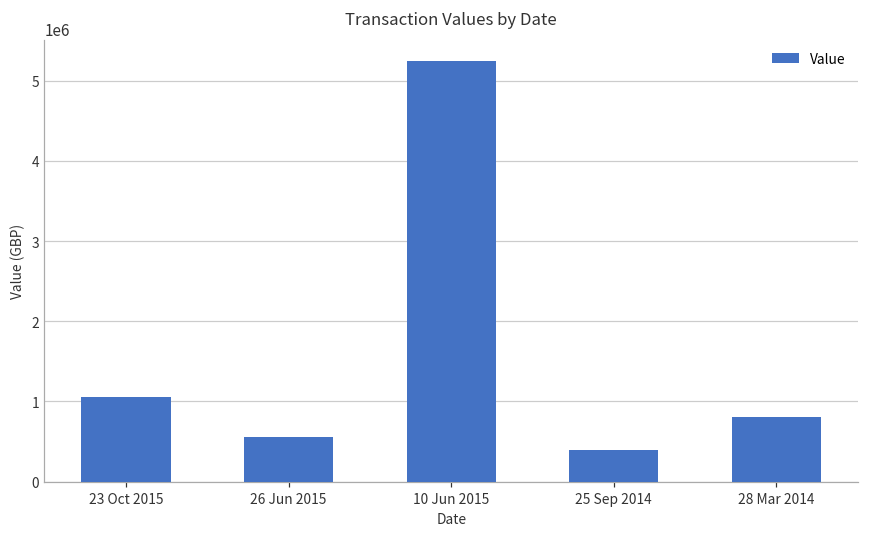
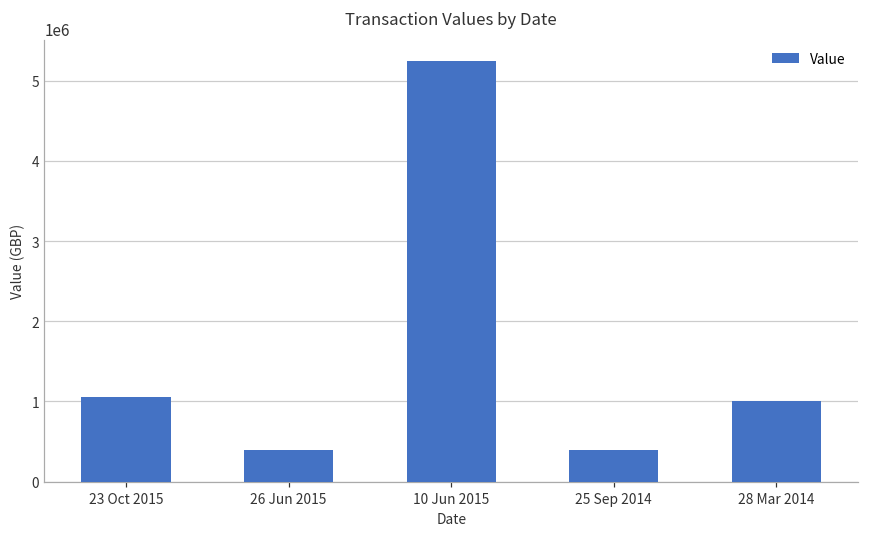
  {
    "23 Oct 2015": 1100000,
-   "26 Jun 2015": 600000,
+   "26 Jun 2015": 400000,
    "10 Jun 2015": 5300000,
    "25 Sep 2014": 400000,
-   "28 Mar 2014": 800000
+   "28 Mar 2014": 1000000
  }
